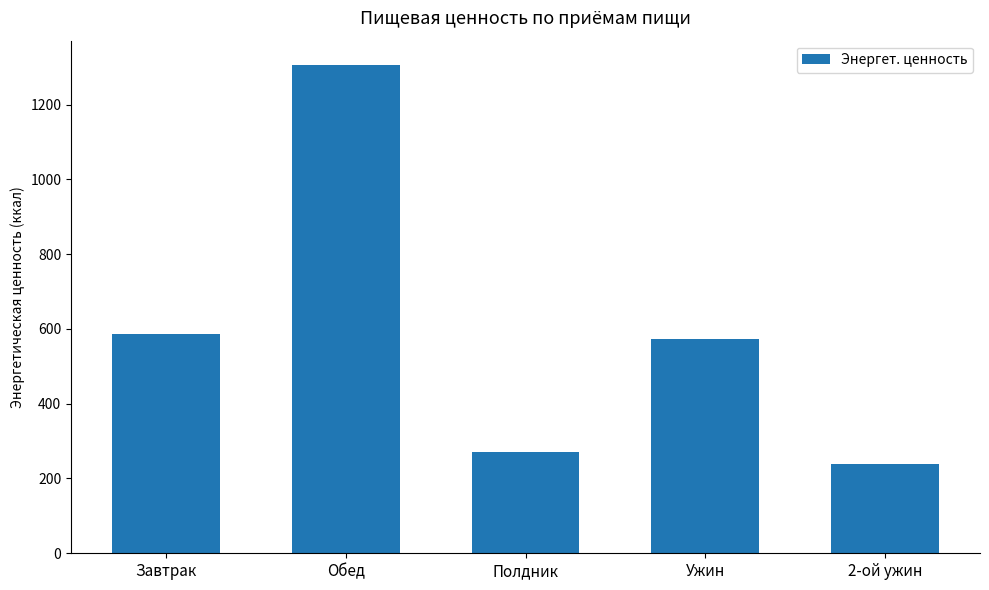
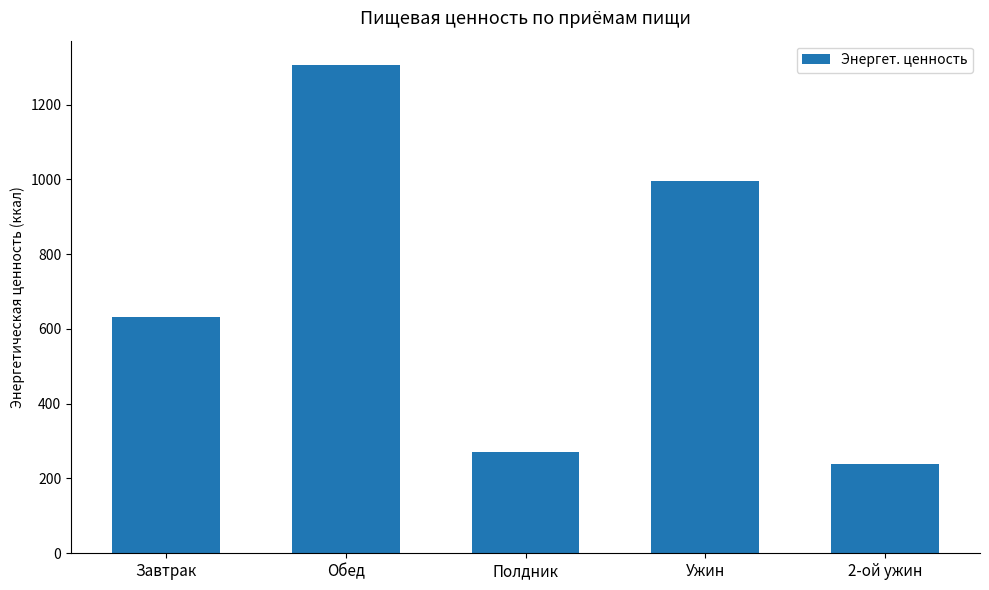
  {
-   "Завтрак": 590,
+   "Завтрак": 630,
    "Обед": 1310,
    "Полдник": 270,
-   "Ужин": 570,
+   "Ужин": 1000,
    "2-ой ужин": 240
  }
